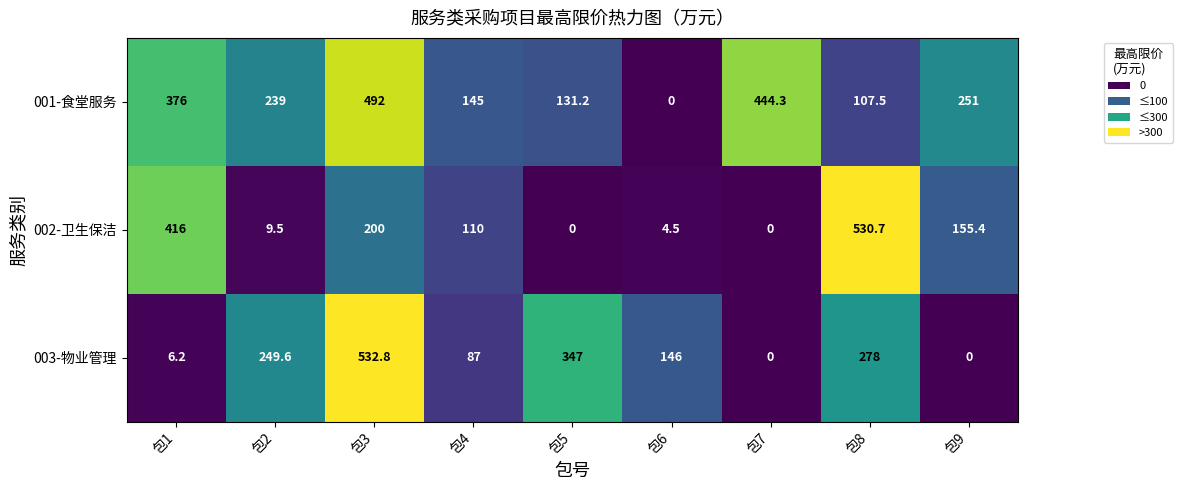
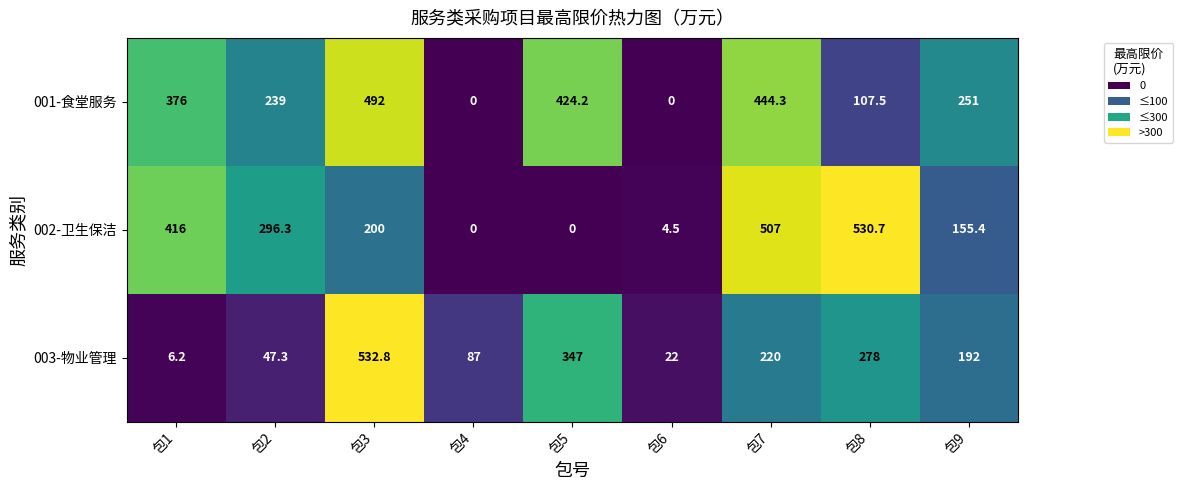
  {
    "001-食堂服务": {
      "包1": 376,
      "包2": 239,
      "包3": 492,
-     "包4": 145,
-     "包5": 131.2,
+     "包4": 0,
+     "包5": 424.2,
      "包6": 0,
      "包7": 444.3,
      "包8": 107.5,
      "包9": 251
    },
    "002-卫生保洁": {
      "包1": 416,
-     "包2": 9.5,
+     "包2": 296.3,
      "包3": 200,
-     "包4": 110,
+     "包4": 0,
      "包5": 0,
      "包6": 4.5,
-     "包7": 0,
+     "包7": 507,
      "包8": 530.7,
      "包9": 155.4
    },
    "003-物业管理": {
      "包1": 6.2,
-     "包2": 249.6,
+     "包2": 47.3,
      "包3": 532.8,
      "包4": 87,
      "包5": 347,
-     "包6": 146,
-     "包7": 0,
+     "包6": 22,
+     "包7": 220,
      "包8": 278,
-     "包9": 0
+     "包9": 192
    }
  }
